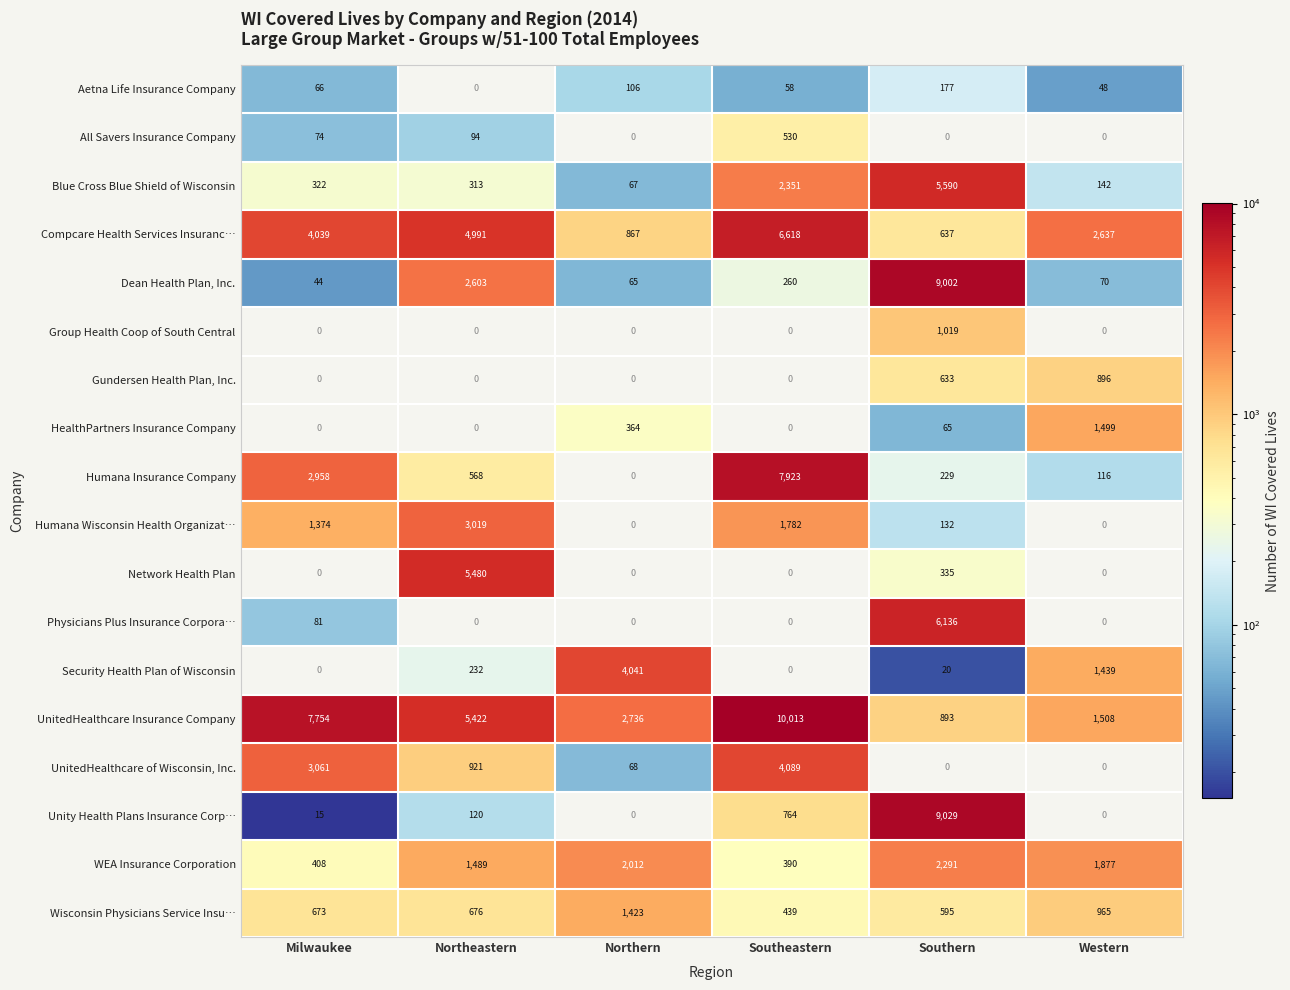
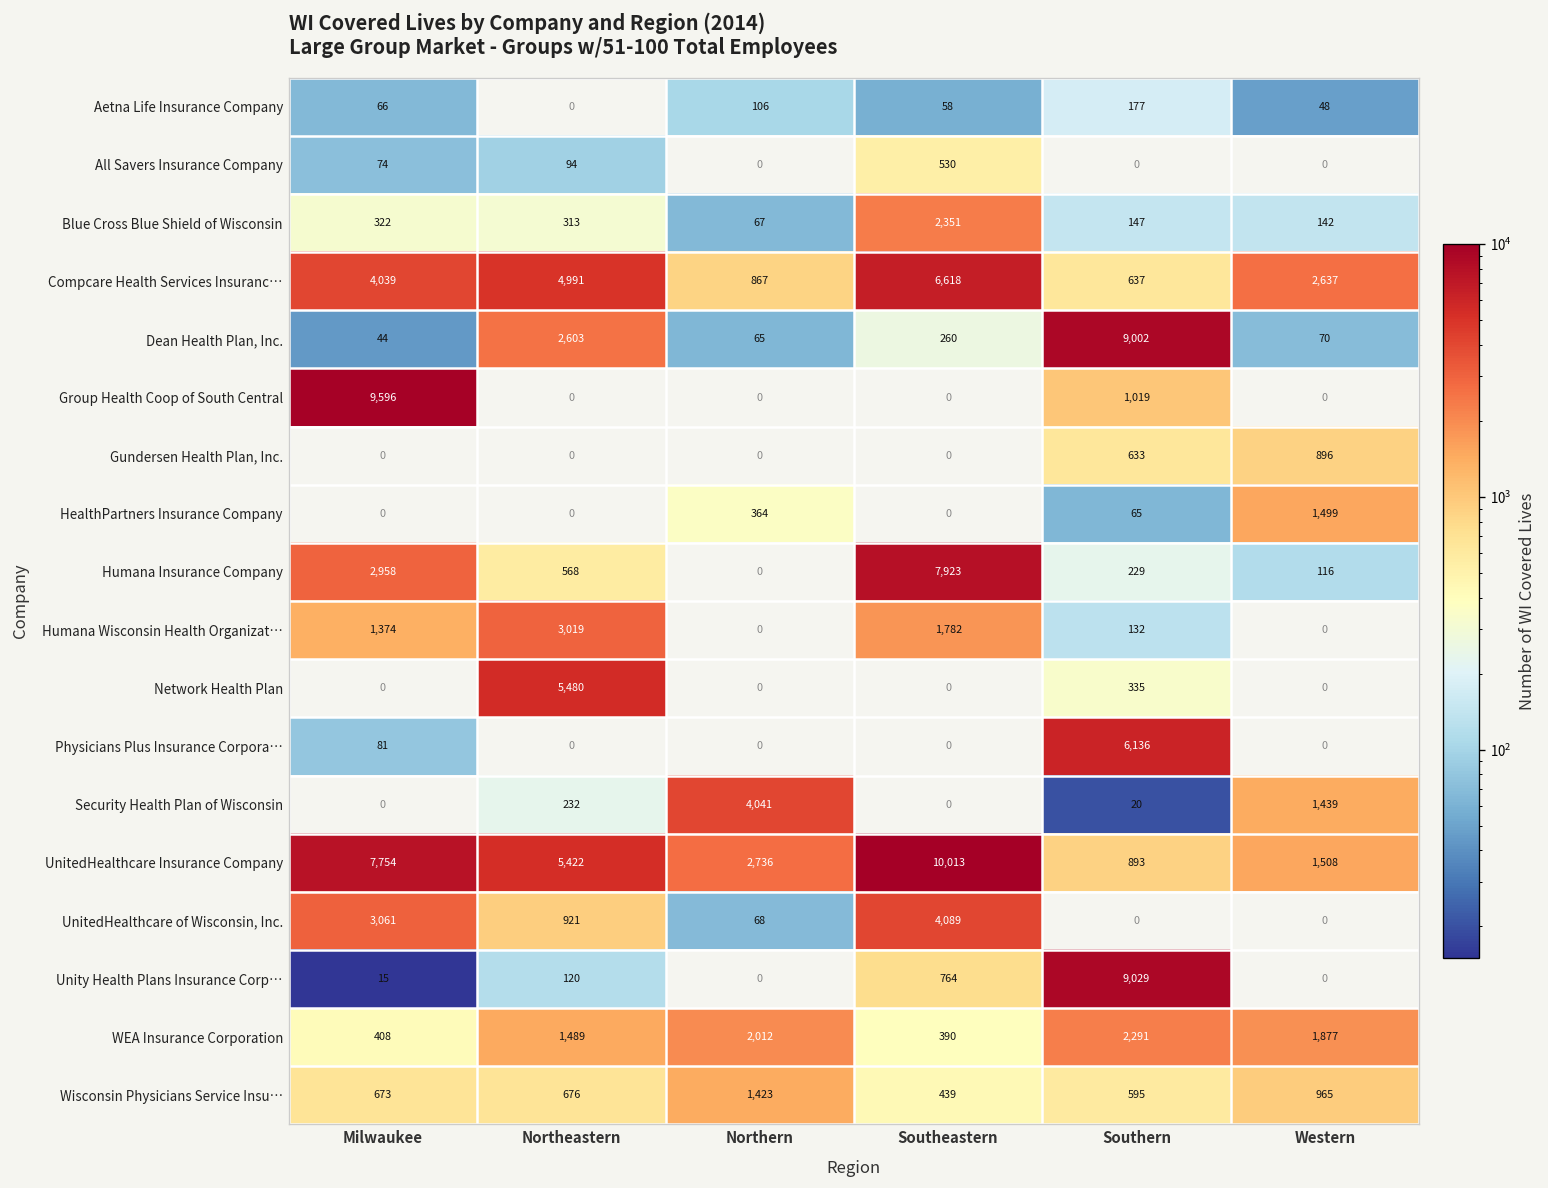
  {
    "Aetna Life Insurance Company": {
      "Milwaukee": "66",
      "Northeastern": "0",
      "Northern": "106",
      "Southeastern": "58",
      "Southern": "177",
      "Western": "48"
    },
    "All Savers Insurance Company": {
      "Milwaukee": "74",
      "Northeastern": "94",
      "Northern": "0",
      "Southeastern": "530",
      "Southern": "0",
      "Western": "0"
    },
    "Blue Cross Blue Shield of Wisconsin": {
      "Milwaukee": "322",
      "Northeastern": "313",
      "Northern": "67",
      "Southeastern": "2,351",
-     "Southern": "5,590",
+     "Southern": "147",
      "Western": "142"
    },
    "Compcare Health Services Insuranc…": {
      "Milwaukee": "4,039",
      "Northeastern": "4,991",
      "Northern": "867",
      "Southeastern": "6,618",
      "Southern": "637",
      "Western": "2,637"
    },
    "Dean Health Plan, Inc.": {
      "Milwaukee": "44",
      "Northeastern": "2,603",
      "Northern": "65",
      "Southeastern": "260",
      "Southern": "9,002",
      "Western": "70"
    },
    "Group Health Coop of South Central": {
-     "Milwaukee": "0",
+     "Milwaukee": "9,596",
      "Northeastern": "0",
      "Northern": "0",
      "Southeastern": "0",
      "Southern": "1,019",
      "Western": "0"
    },
    "Gundersen Health Plan, Inc.": {
      "Milwaukee": "0",
      "Northeastern": "0",
      "Northern": "0",
      "Southeastern": "0",
      "Southern": "633",
      "Western": "896"
    },
    "HealthPartners Insurance Company": {
      "Milwaukee": "0",
      "Northeastern": "0",
      "Northern": "364",
      "Southeastern": "0",
      "Southern": "65",
      "Western": "1,499"
    },
    "Humana Insurance Company": {
      "Milwaukee": "2,958",
      "Northeastern": "568",
      "Northern": "0",
      "Southeastern": "7,923",
      "Southern": "229",
      "Western": "116"
    },
    "Humana Wisconsin Health Organizat…": {
      "Milwaukee": "1,374",
      "Northeastern": "3,019",
      "Northern": "0",
      "Southeastern": "1,782",
      "Southern": "132",
      "Western": "0"
    },
    "Network Health Plan": {
      "Milwaukee": "0",
      "Northeastern": "5,480",
      "Northern": "0",
      "Southeastern": "0",
      "Southern": "335",
      "Western": "0"
    },
    "Physicians Plus Insurance Corpora…": {
      "Milwaukee": "81",
      "Northeastern": "0",
      "Northern": "0",
      "Southeastern": "0",
      "Southern": "6,136",
      "Western": "0"
    },
    "Security Health Plan of Wisconsin": {
      "Milwaukee": "0",
      "Northeastern": "232",
      "Northern": "4,041",
      "Southeastern": "0",
      "Southern": "20",
      "Western": "1,439"
    },
    "UnitedHealthcare Insurance Company": {
      "Milwaukee": "7,754",
      "Northeastern": "5,422",
      "Northern": "2,736",
      "Southeastern": "10,013",
      "Southern": "893",
      "Western": "1,508"
    },
    "UnitedHealthcare of Wisconsin, Inc.": {
      "Milwaukee": "3,061",
      "Northeastern": "921",
      "Northern": "68",
      "Southeastern": "4,089",
      "Southern": "0",
      "Western": "0"
    },
    "Unity Health Plans Insurance Corp…": {
      "Milwaukee": "15",
      "Northeastern": "120",
      "Northern": "0",
      "Southeastern": "764",
      "Southern": "9,029",
      "Western": "0"
    },
    "WEA Insurance Corporation": {
      "Milwaukee": "408",
      "Northeastern": "1,489",
      "Northern": "2,012",
      "Southeastern": "390",
      "Southern": "2,291",
      "Western": "1,877"
    },
    "Wisconsin Physicians Service Insu…": {
      "Milwaukee": "673",
      "Northeastern": "676",
      "Northern": "1,423",
      "Southeastern": "439",
      "Southern": "595",
      "Western": "965"
    }
  }
